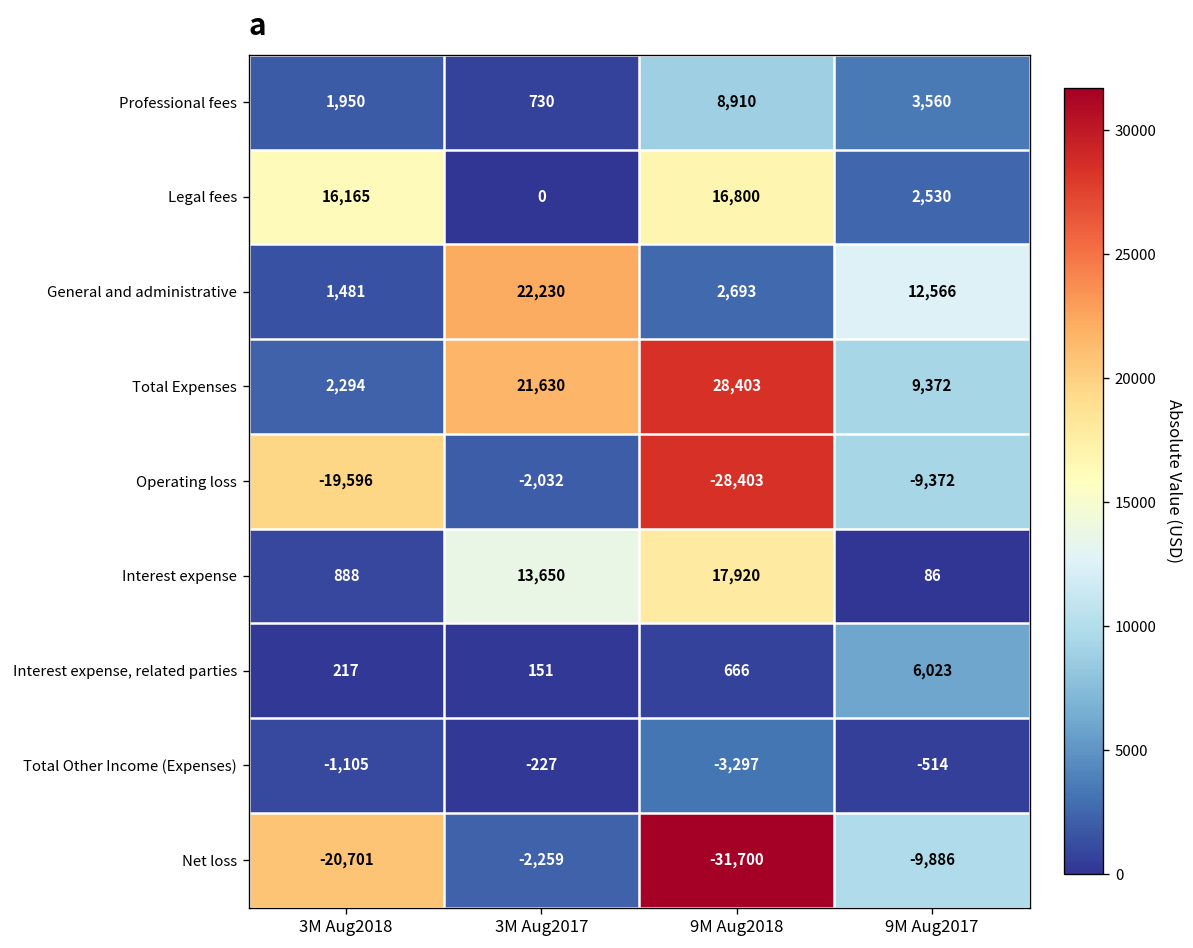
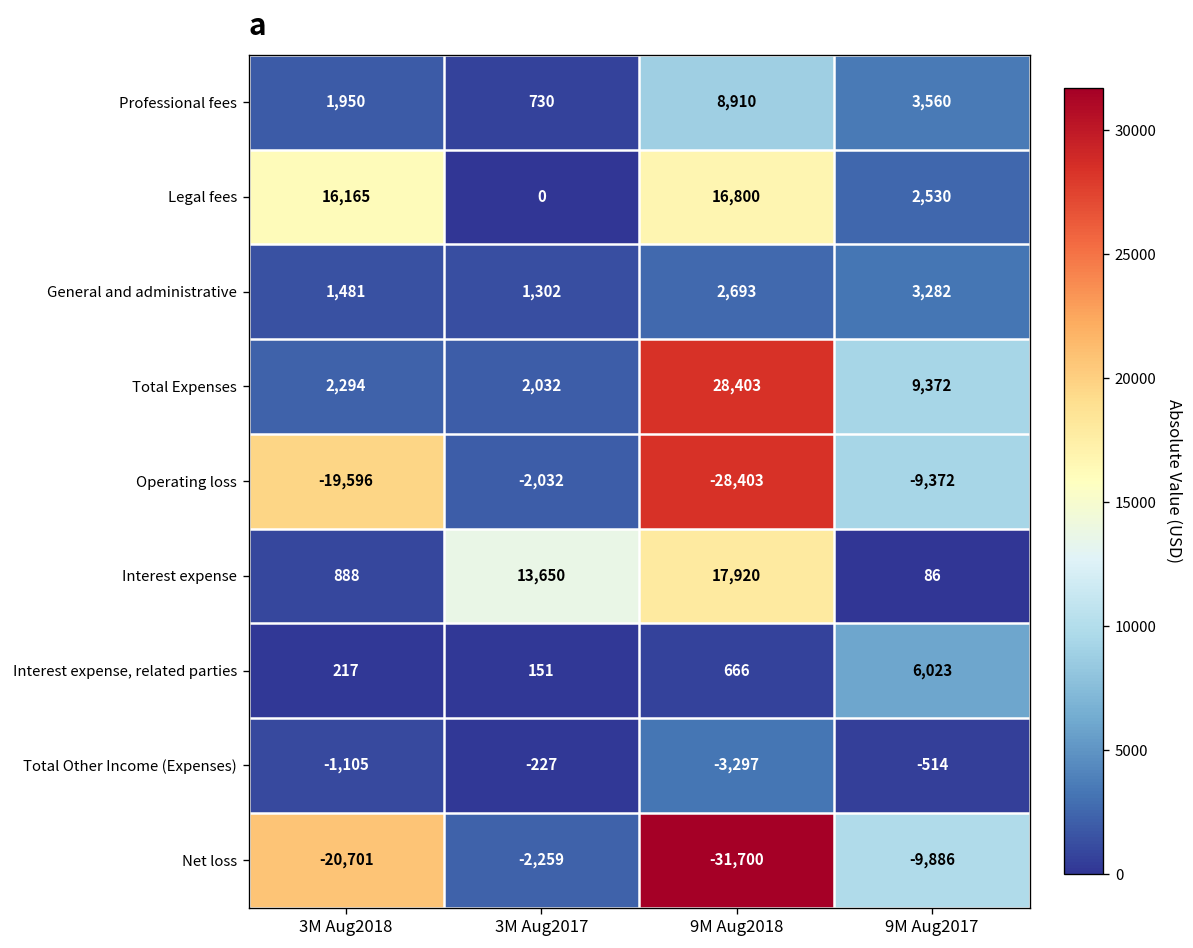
  {
    "Professional fees": {
      "3M Aug2018": "1,950",
      "3M Aug2017": "730",
      "9M Aug2018": "8,910",
      "9M Aug2017": "3,560"
    },
    "Legal fees": {
      "3M Aug2018": "16,165",
      "3M Aug2017": "0",
      "9M Aug2018": "16,800",
      "9M Aug2017": "2,530"
    },
    "General and administrative": {
      "3M Aug2018": "1,481",
-     "3M Aug2017": "22,230",
+     "3M Aug2017": "1,302",
      "9M Aug2018": "2,693",
-     "9M Aug2017": "12,566"
+     "9M Aug2017": "3,282"
    },
    "Total Expenses": {
      "3M Aug2018": "2,294",
-     "3M Aug2017": "21,630",
+     "3M Aug2017": "2,032",
      "9M Aug2018": "28,403",
      "9M Aug2017": "9,372"
    },
    "Operating loss": {
      "3M Aug2018": "-19,596",
      "3M Aug2017": "-2,032",
      "9M Aug2018": "-28,403",
      "9M Aug2017": "-9,372"
    },
    "Interest expense": {
      "3M Aug2018": "888",
      "3M Aug2017": "13,650",
      "9M Aug2018": "17,920",
      "9M Aug2017": "86"
    },
    "Interest expense, related parties": {
      "3M Aug2018": "217",
      "3M Aug2017": "151",
      "9M Aug2018": "666",
      "9M Aug2017": "6,023"
    },
    "Total Other Income (Expenses)": {
      "3M Aug2018": "-1,105",
      "3M Aug2017": "-227",
      "9M Aug2018": "-3,297",
      "9M Aug2017": "-514"
    },
    "Net loss": {
      "3M Aug2018": "-20,701",
      "3M Aug2017": "-2,259",
      "9M Aug2018": "-31,700",
      "9M Aug2017": "-9,886"
    }
  }
